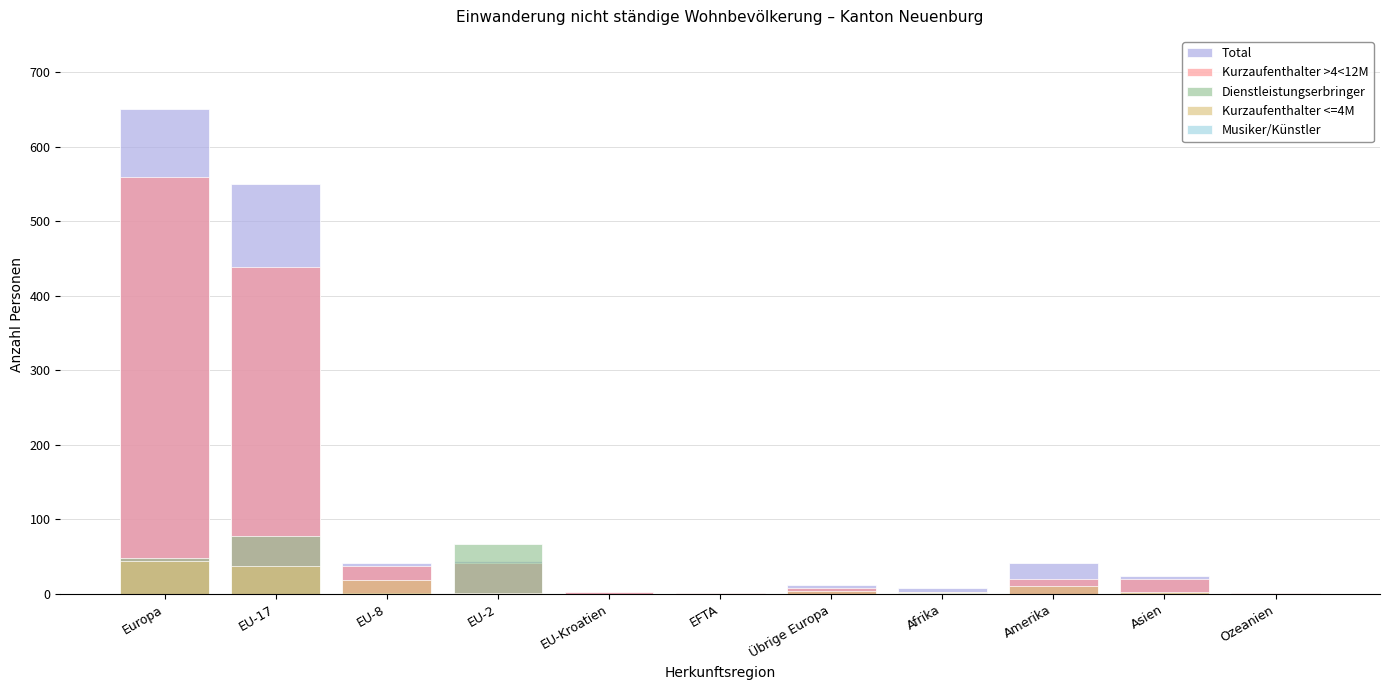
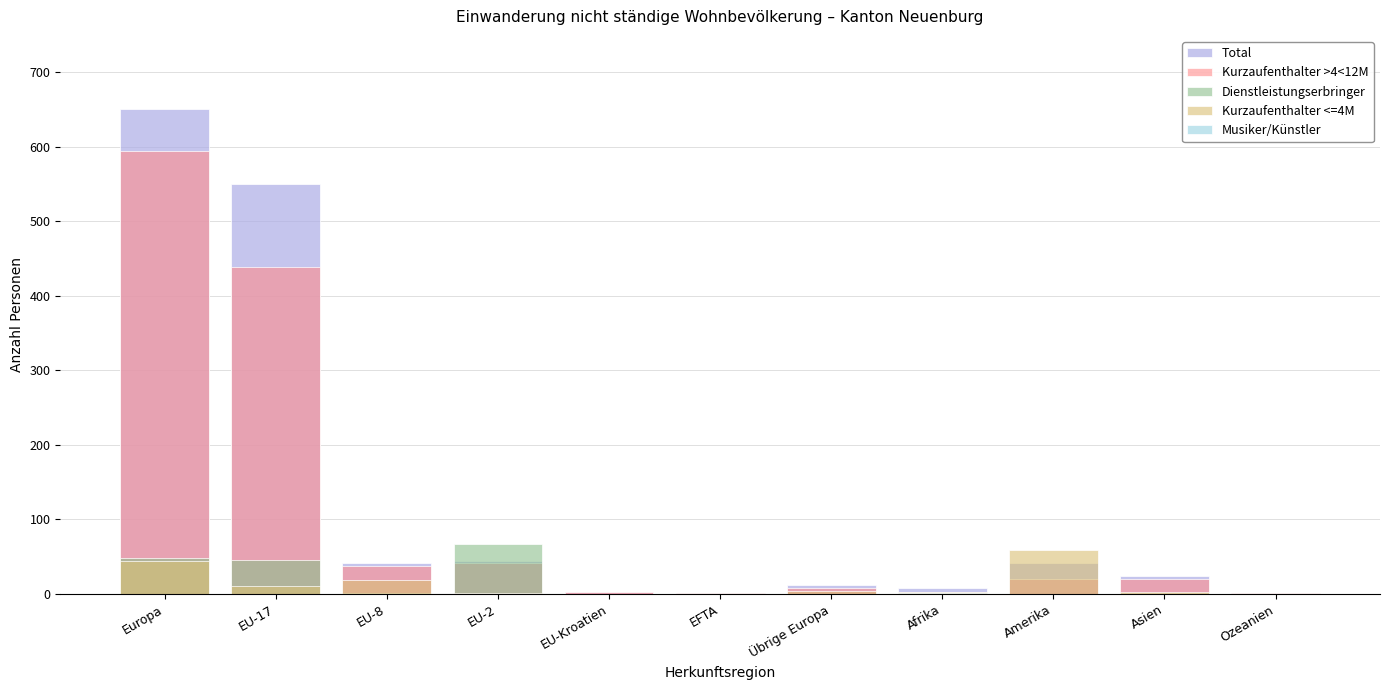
  {
    "Kurzaufenthalter >4<12M": {
-     "Europa": 560
+     "Europa": 590
    },
    "Dienstleistungserbringer": {
-     "EU-17": 80,
+     "EU-17": 50,
      "EU-2": 70,
      "EU-Kroatien": 0,
      "EFTA": 0,
      "Übrige Europa": 0,
      "Amerika": 0,
      "Ozeanien": 0
    },
    "Kurzaufenthalter <=4M": {
-     "EU-17": 40,
+     "EU-17": 10,
      "EU-Kroatien": 0,
      "EFTA": 0,
-     "Amerika": 10,
+     "Amerika": 60,
      "Ozeanien": 0
    }
  }
